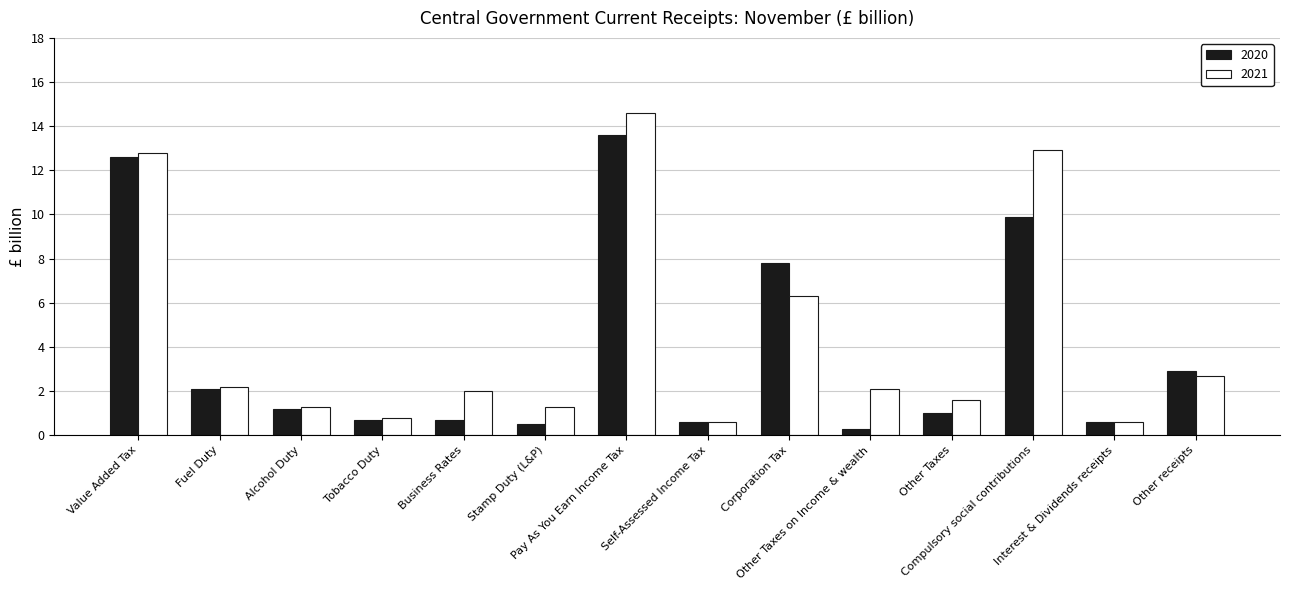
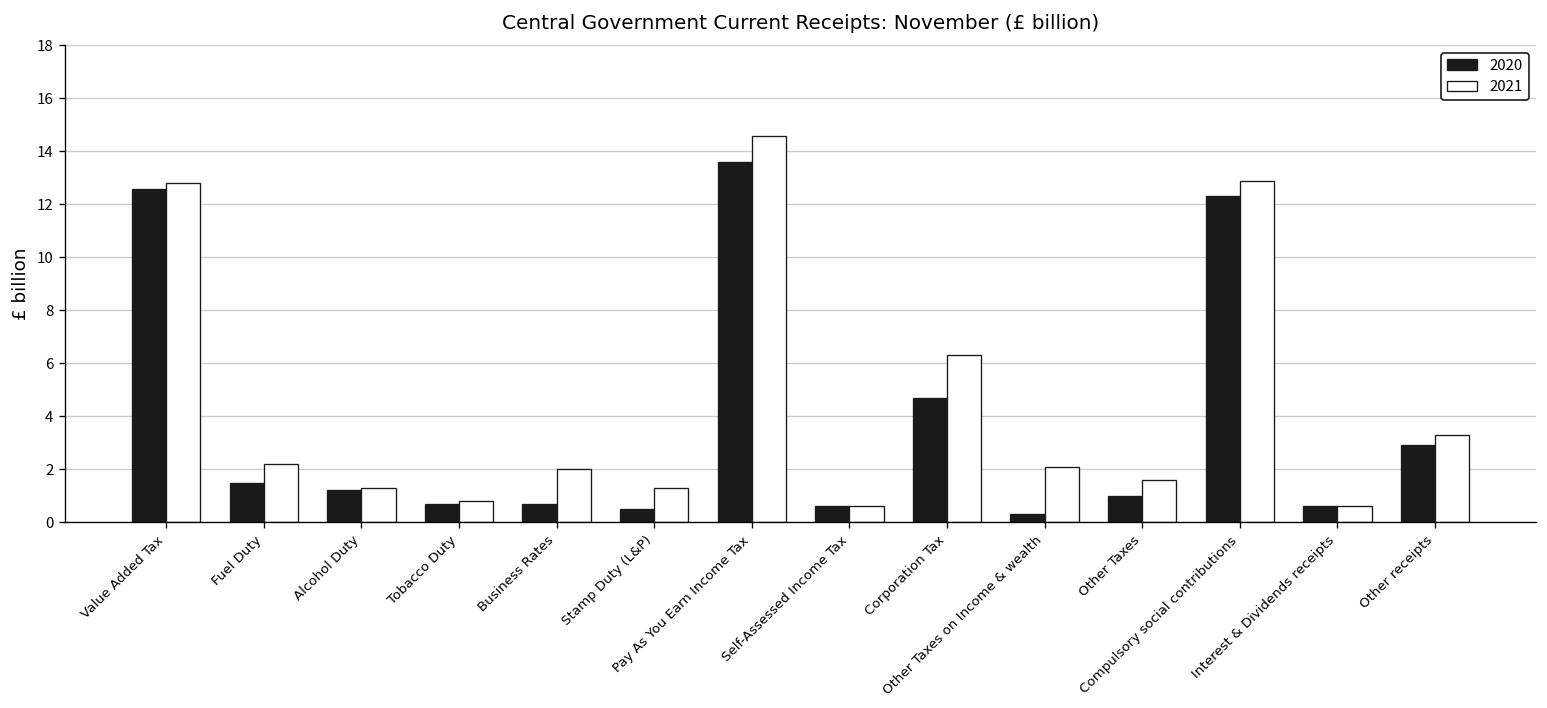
  {
    "2020": {
      "Value Added Tax": 12.6,
-     "Fuel Duty": 2.1,
+     "Fuel Duty": 1.5,
      "Alcohol Duty": 1.2,
      "Tobacco Duty": 0.7,
      "Business Rates": 0.7,
      "Stamp Duty (L&P)": 0.5,
      "Pay As You Earn Income Tax": 13.6,
      "Self-Assessed Income Tax": 0.6,
-     "Corporation Tax": 7.8,
+     "Corporation Tax": 4.7,
      "Other Taxes on Income & wealth": 0.3,
      "Other Taxes": 1.0,
-     "Compulsory social contributions": 9.9,
+     "Compulsory social contributions": 12.3,
      "Interest & Dividends receipts": 0.6,
      "Other receipts": 2.9
    },
    "2021": {
      "Value Added Tax": 12.8,
      "Fuel Duty": 2.2,
      "Alcohol Duty": 1.3,
      "Tobacco Duty": 0.8,
      "Business Rates": 2.0,
      "Stamp Duty (L&P)": 1.3,
      "Pay As You Earn Income Tax": 14.6,
      "Self-Assessed Income Tax": 0.6,
      "Corporation Tax": 6.3,
      "Other Taxes on Income & wealth": 2.1,
      "Other Taxes": 1.6,
      "Compulsory social contributions": 12.9,
      "Interest & Dividends receipts": 0.6,
-     "Other receipts": 2.7
+     "Other receipts": 3.3
    }
  }
